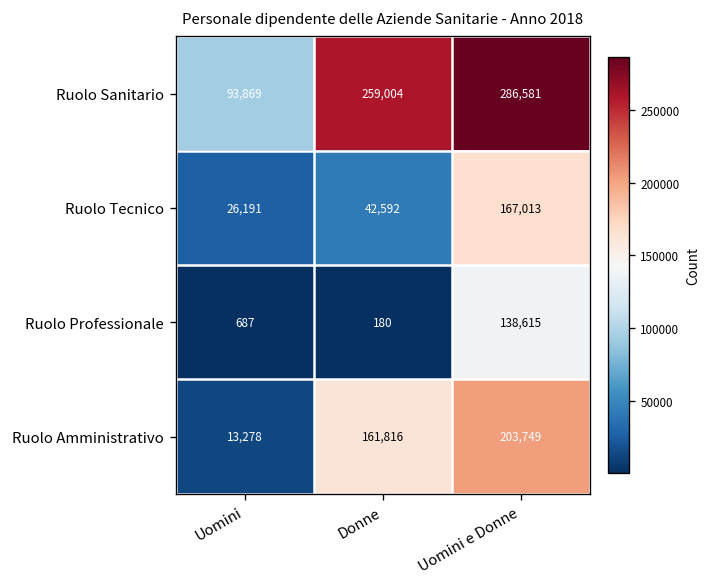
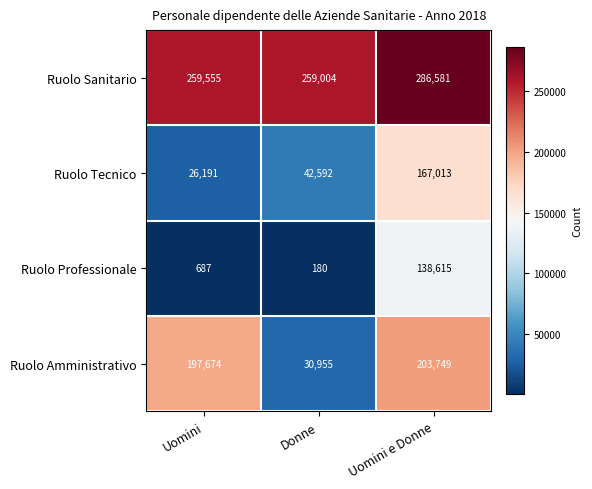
  {
    "Ruolo Sanitario": {
-     "Uomini": "93,869",
+     "Uomini": "259,555",
      "Donne": "259,004",
      "Uomini e Donne": "286,581"
    },
    "Ruolo Tecnico": {
      "Uomini": "26,191",
      "Donne": "42,592",
      "Uomini e Donne": "167,013"
    },
    "Ruolo Professionale": {
      "Uomini": "687",
      "Donne": "180",
      "Uomini e Donne": "138,615"
    },
    "Ruolo Amministrativo": {
-     "Uomini": "13,278",
-     "Donne": "161,816",
+     "Uomini": "197,674",
+     "Donne": "30,955",
      "Uomini e Donne": "203,749"
    }
  }
